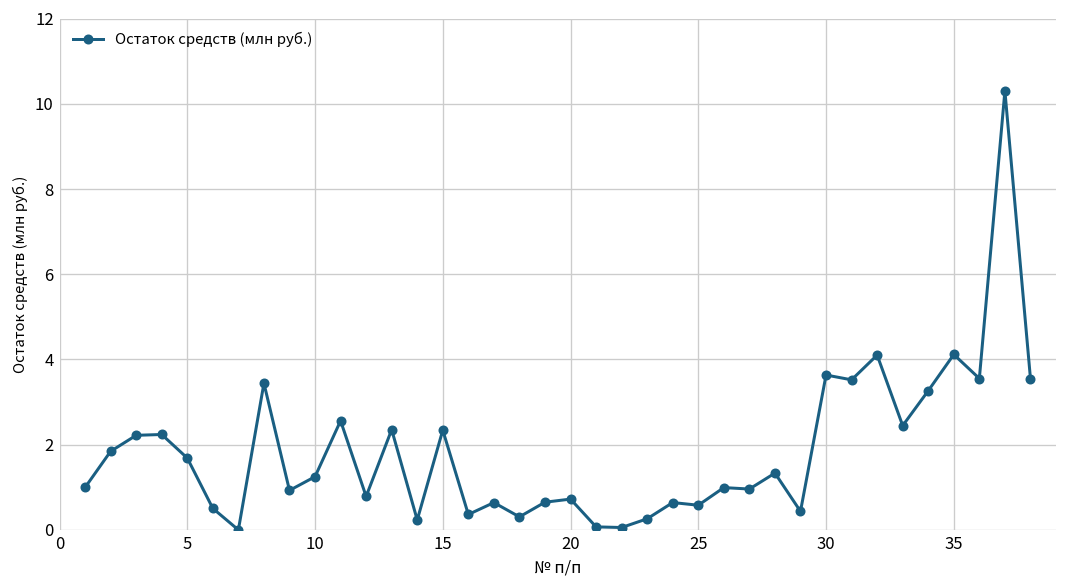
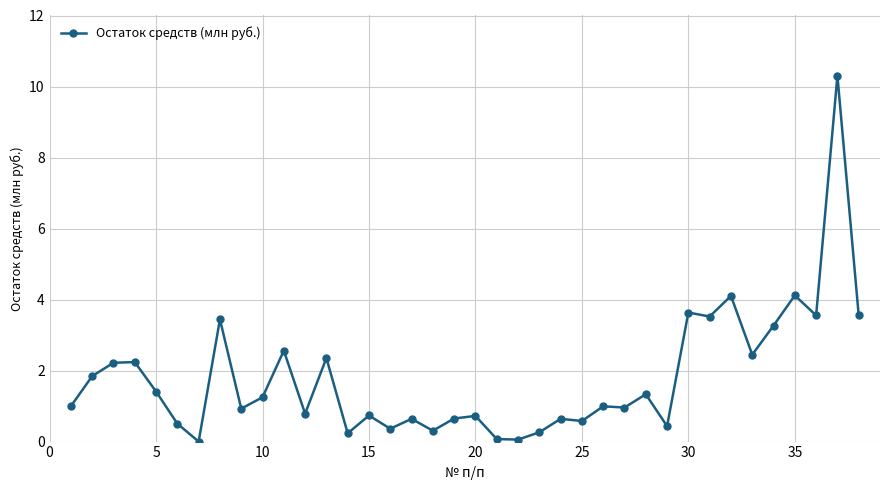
  {
-   "5": 1.7,
+   "5": 1.4,
    "10": 1.2,
-   "15": 2.3,
+   "15": 0.7,
    "20": 0.7,
    "25": 0.6,
    "30": 3.6,
    "35": 4.1
  }
